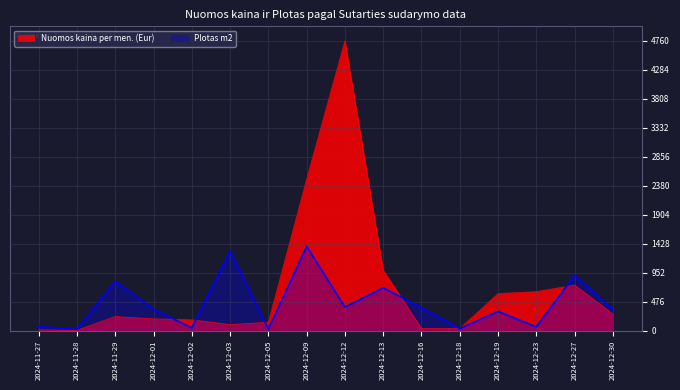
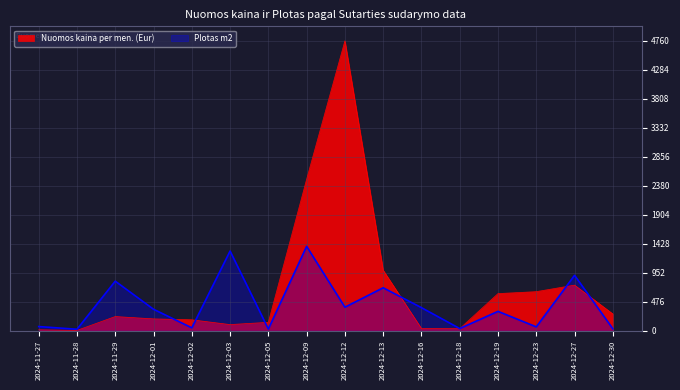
  {
    "Nuomos kaina per men. (Eur)": {
      "2024-11-27": 0,
      "2024-11-29": 200,
      "2024-12-01": 200,
      "2024-12-02": 200,
      "2024-12-03": 100,
      "2024-12-05": 100,
      "2024-12-09": 2500,
      "2024-12-12": 4800,
      "2024-12-13": 1000,
      "2024-12-16": 0,
      "2024-12-19": 600,
      "2024-12-23": 600,
      "2024-12-27": 700,
      "2024-12-30": 300
    },
    "Plotas m2": {
      "2024-11-27": 100,
      "2024-11-29": 800,
      "2024-12-01": 400,
      "2024-12-02": 0,
      "2024-12-03": 1300,
      "2024-12-05": 0,
      "2024-12-09": 1400,
      "2024-12-12": 400,
      "2024-12-13": 700,
      "2024-12-16": 400,
      "2024-12-19": 300,
      "2024-12-23": 100,
      "2024-12-27": 900,
-     "2024-12-30": 400
+     "2024-12-30": 0
    }
  }
